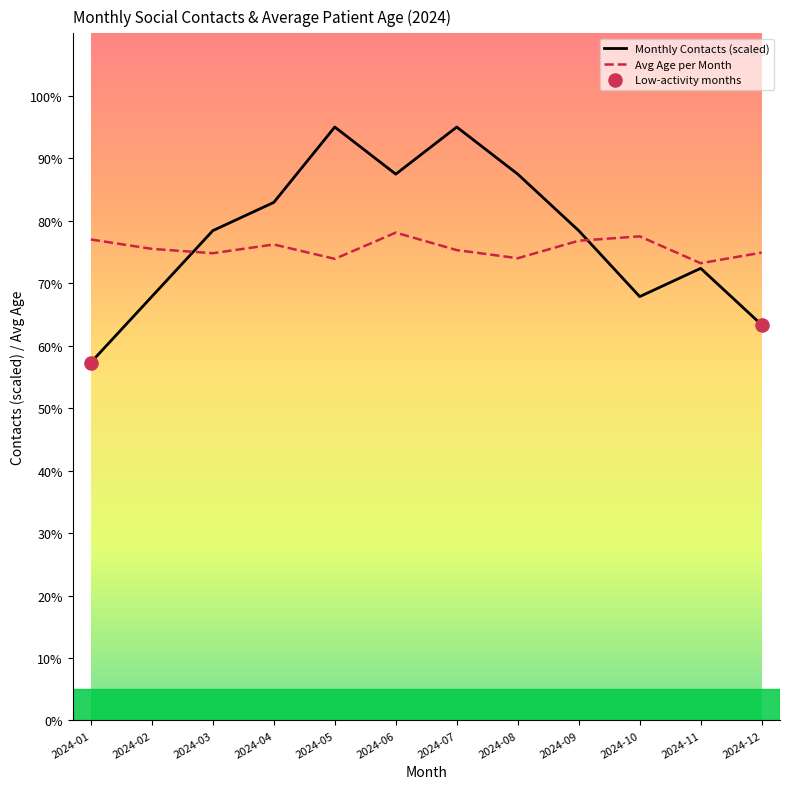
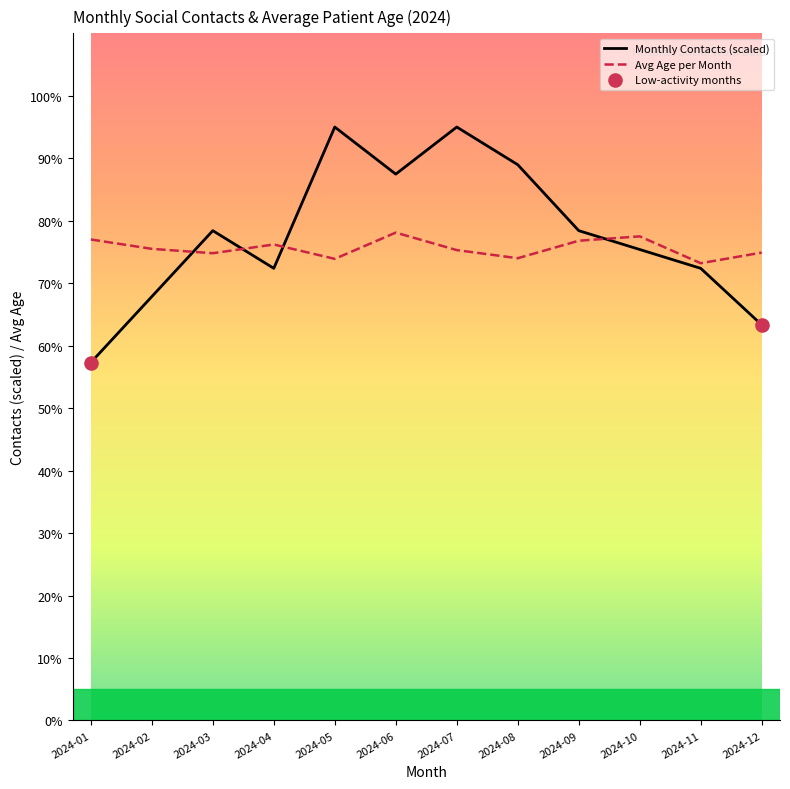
  {
    "Monthly Contacts (scaled)": {
      "2024-02": "68%",
      "2024-03": "78%",
-     "2024-04": "83%",
+     "2024-04": "72%",
      "2024-05": "95%",
      "2024-06": "87%",
      "2024-07": "95%",
-     "2024-08": "87%",
+     "2024-08": "89%",
      "2024-09": "78%",
-     "2024-10": "68%",
+     "2024-10": "75%",
      "2024-11": "72%"
    }
  }
